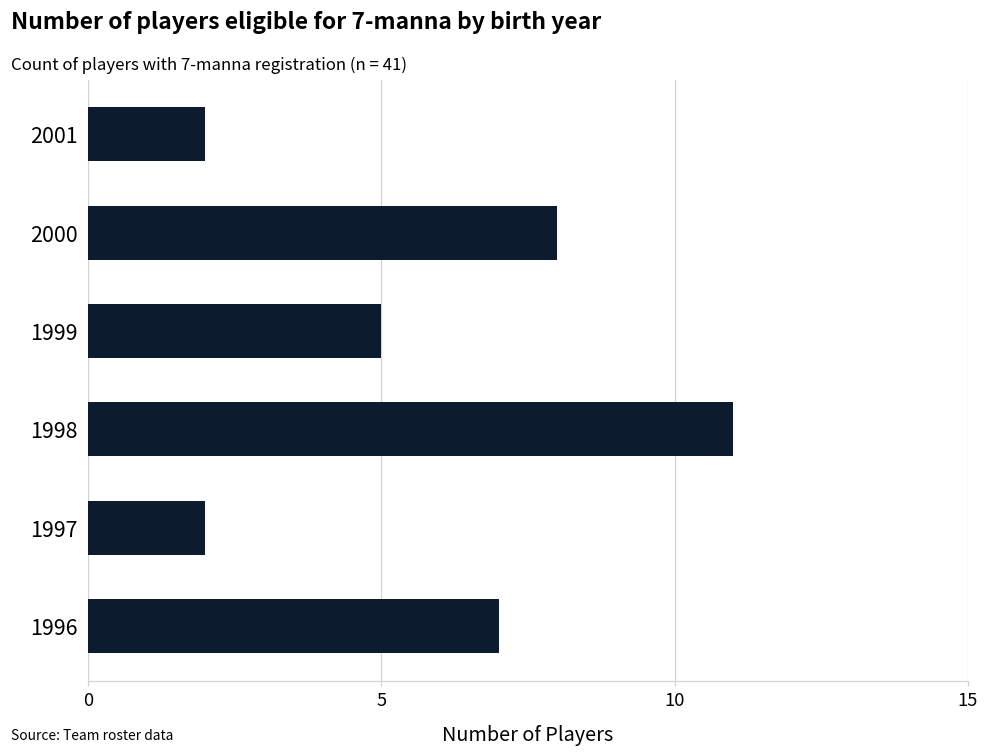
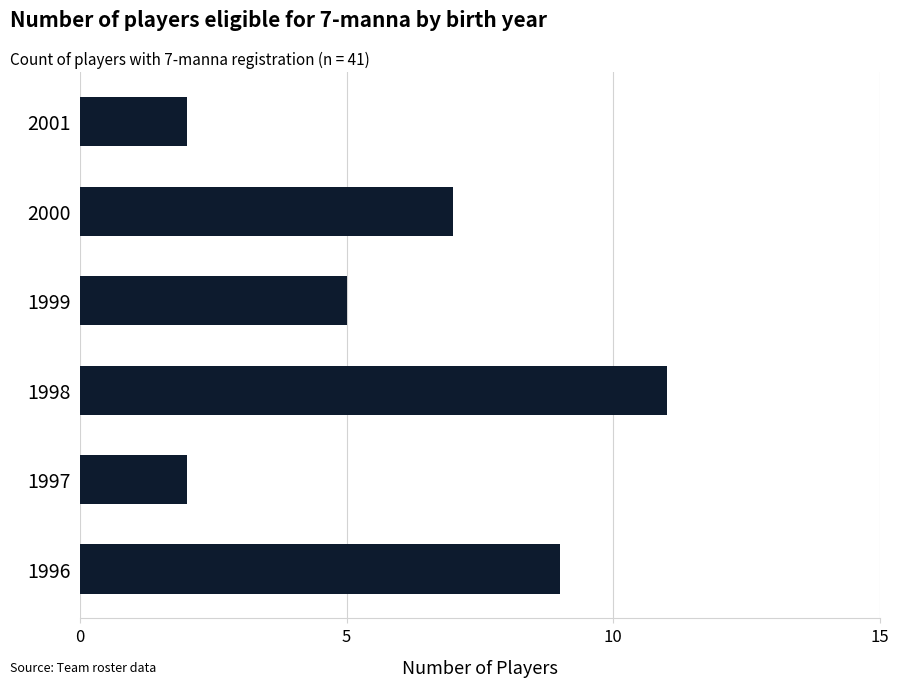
  {
    "2001": 2,
-   "2000": 8,
+   "2000": 7,
    "1999": 5,
    "1998": 11,
    "1997": 2,
-   "1996": 7
+   "1996": 9
  }
